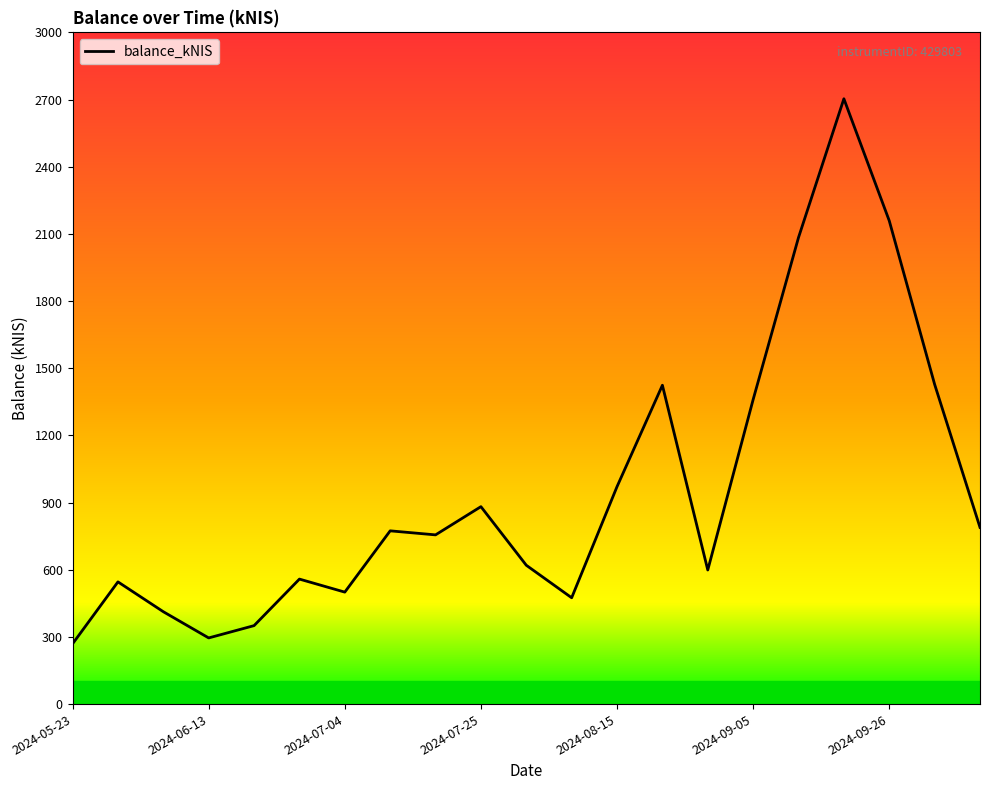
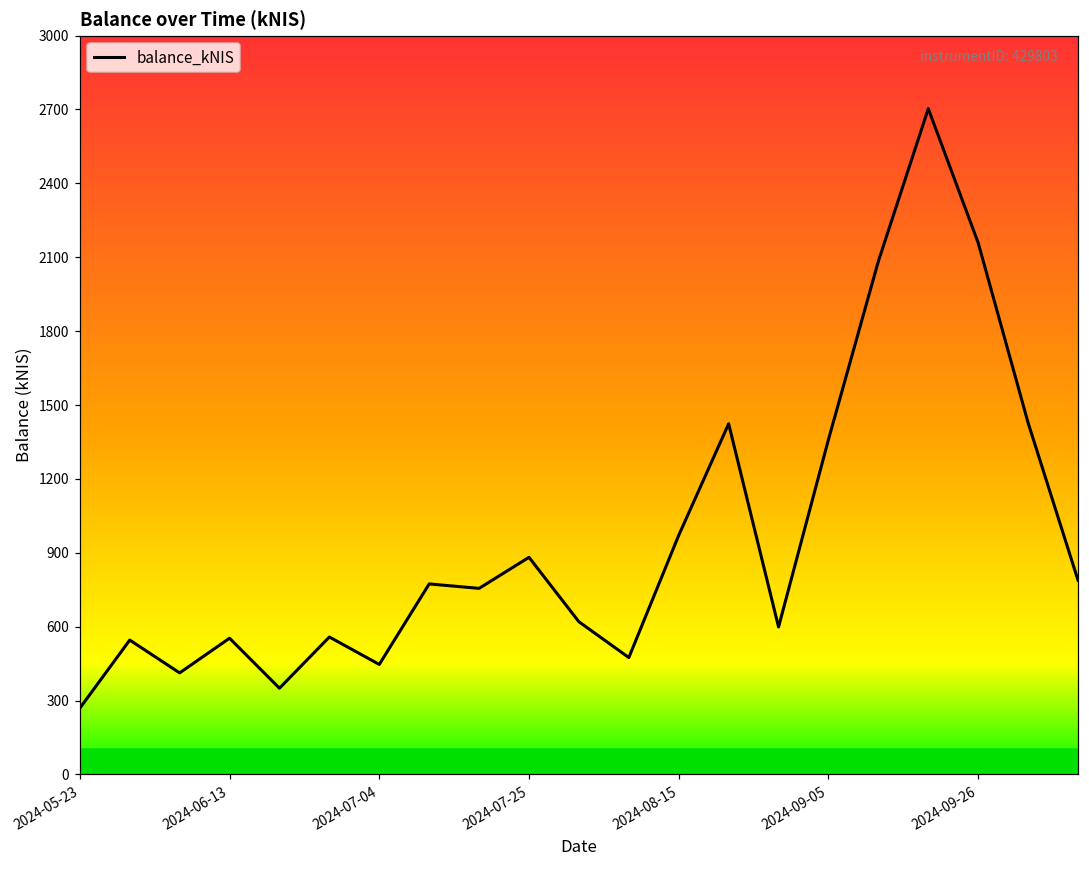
  {
    "2024-05-23": 270,
-   "2024-06-13": 300,
-   "2024-07-04": 500,
+   "2024-06-13": 550,
+   "2024-07-04": 450,
    "2024-07-25": 880,
    "2024-08-15": 970,
    "2024-09-05": 1360,
    "2024-09-26": 2160
  }
